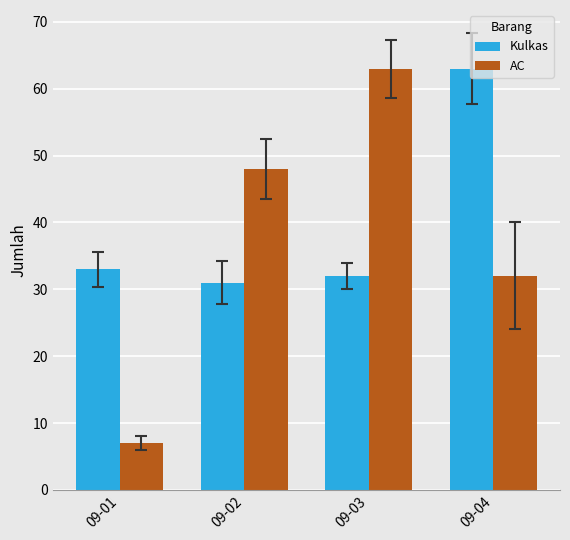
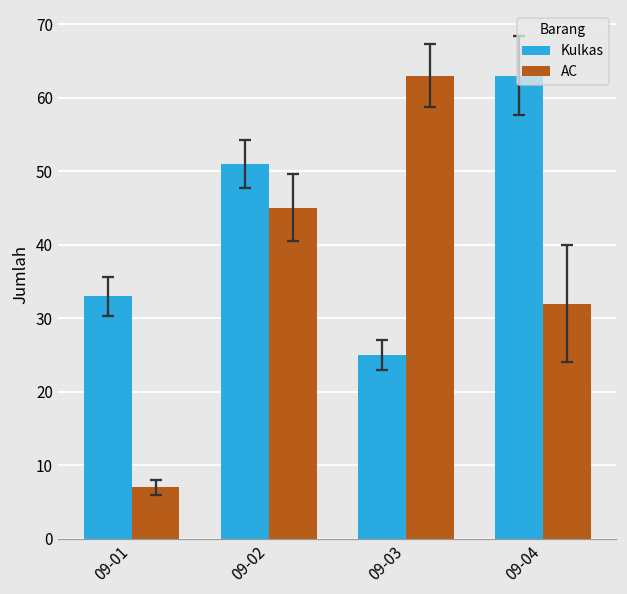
  {
    "Kulkas": {
      "09-01": 33,
-     "09-02": 31,
-     "09-03": 32
+     "09-02": 51,
+     "09-03": 25
    },
    "AC": {
      "09-01": 7,
-     "09-02": 48,
+     "09-02": 45,
      "09-03": 63,
      "09-04": 32
    }
  }
